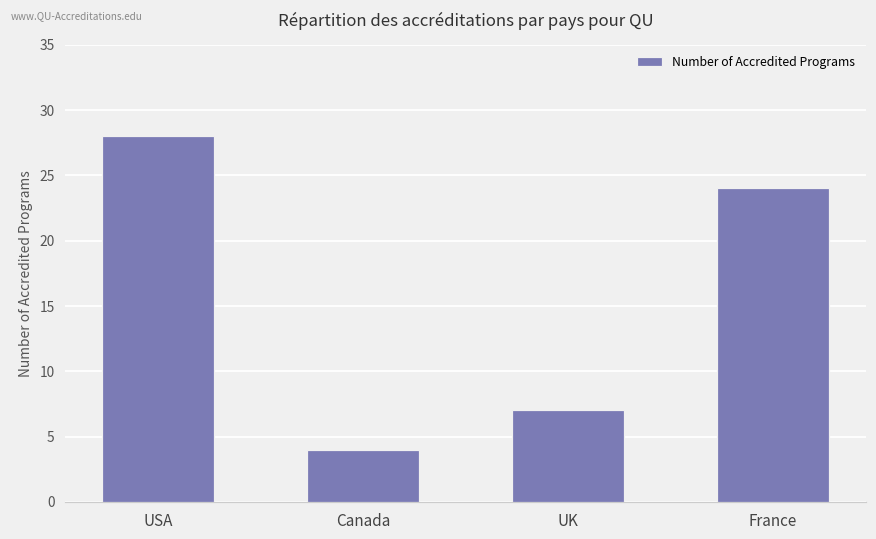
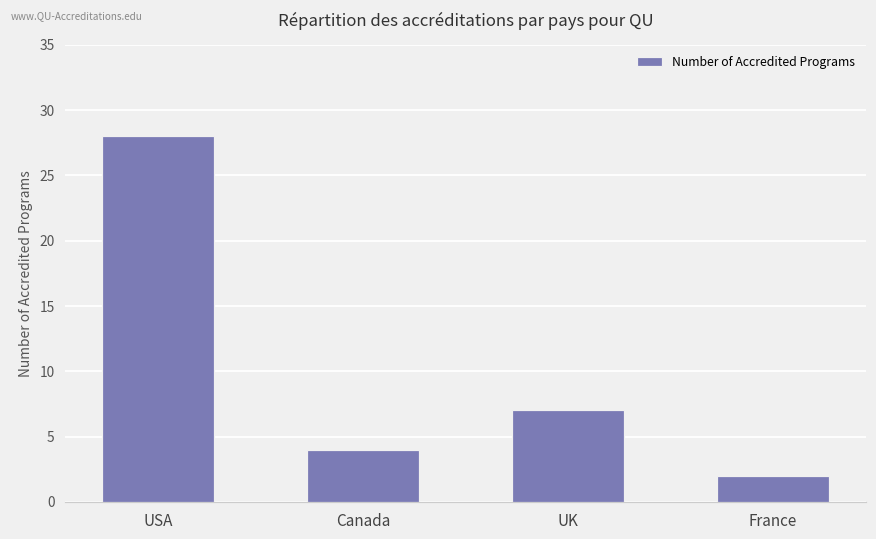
  {
    "USA": 28,
    "Canada": 4,
    "UK": 7,
-   "France": 24
+   "France": 2
  }
